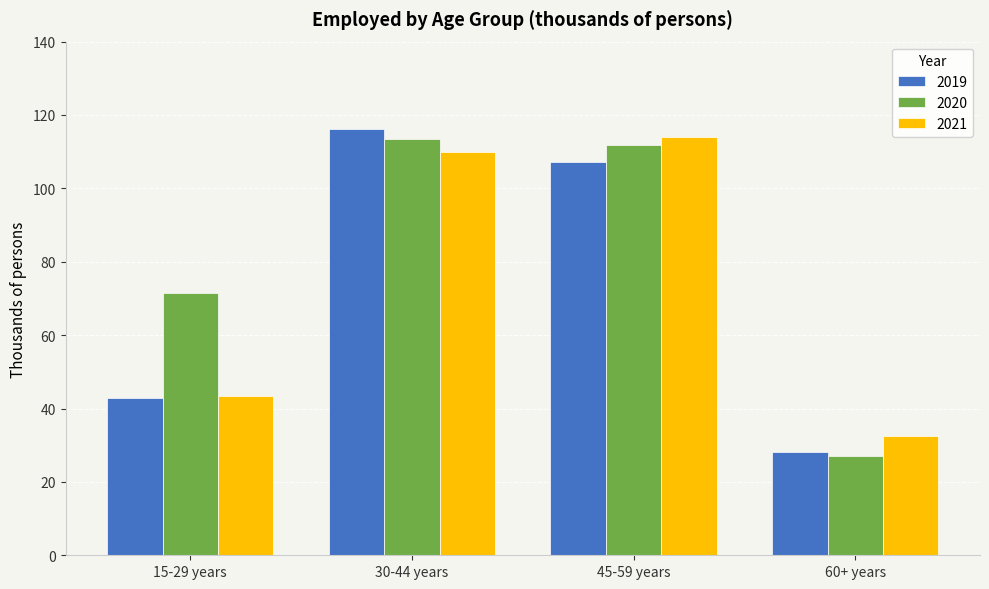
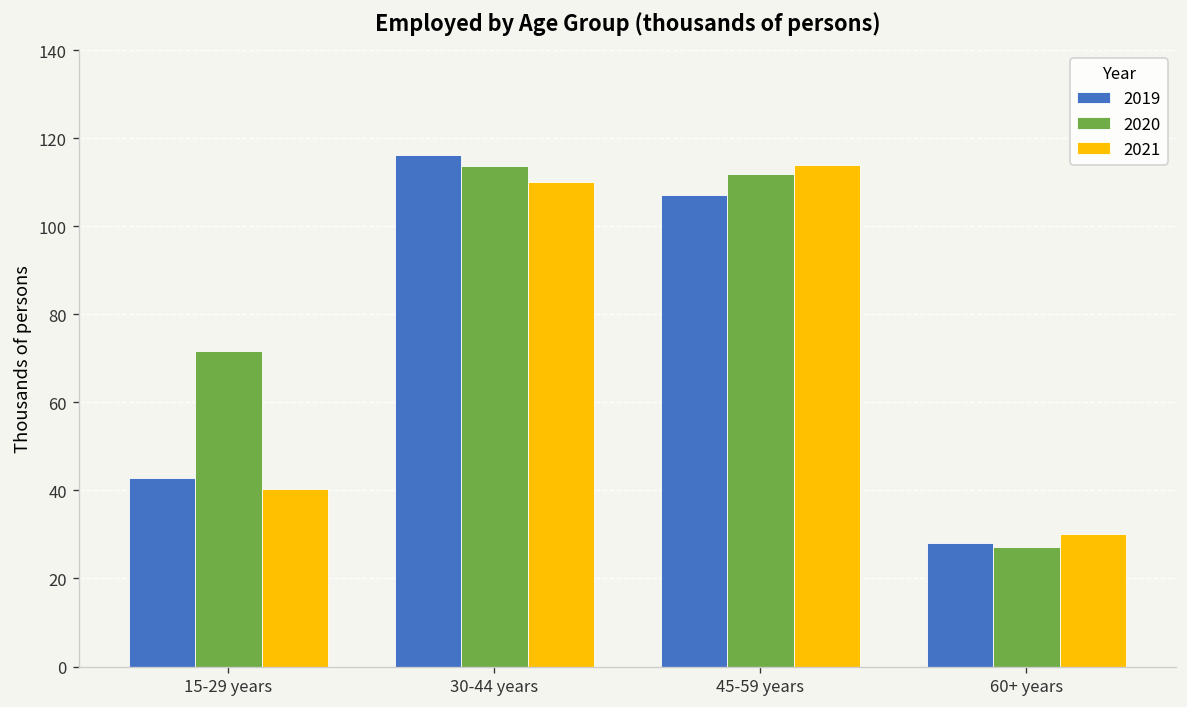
  {
    "2019": {
      "15-29 years": 43,
      "30-44 years": 116,
      "45-59 years": 107,
      "60+ years": 28
    },
    "2020": {
      "15-29 years": 72,
      "30-44 years": 114,
      "45-59 years": 112,
      "60+ years": 27
    },
    "2021": {
-     "15-29 years": 44,
+     "15-29 years": 40,
      "30-44 years": 110,
      "45-59 years": 114,
-     "60+ years": 32
+     "60+ years": 30
    }
  }
